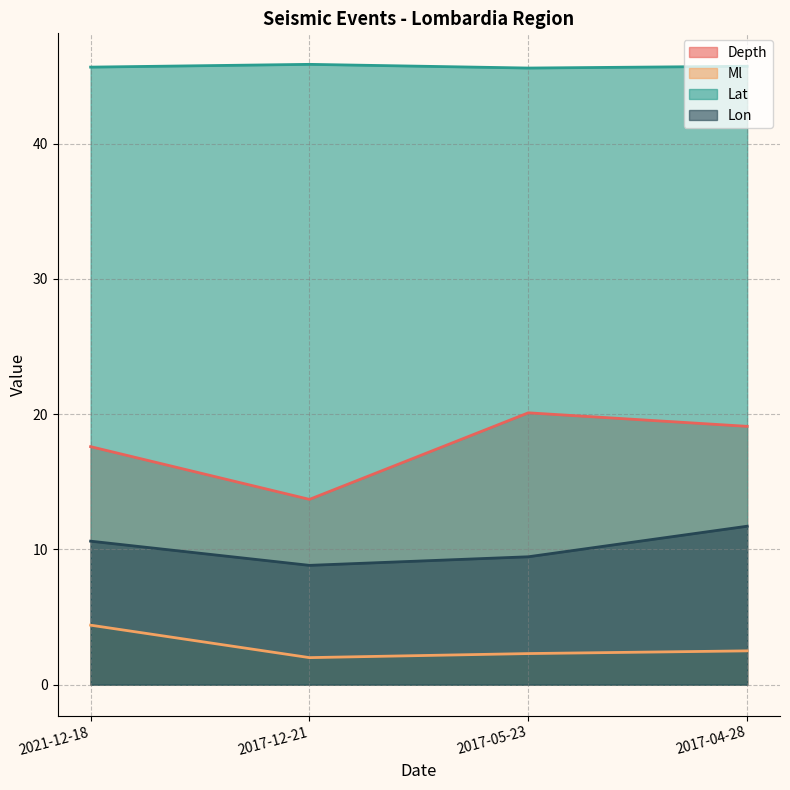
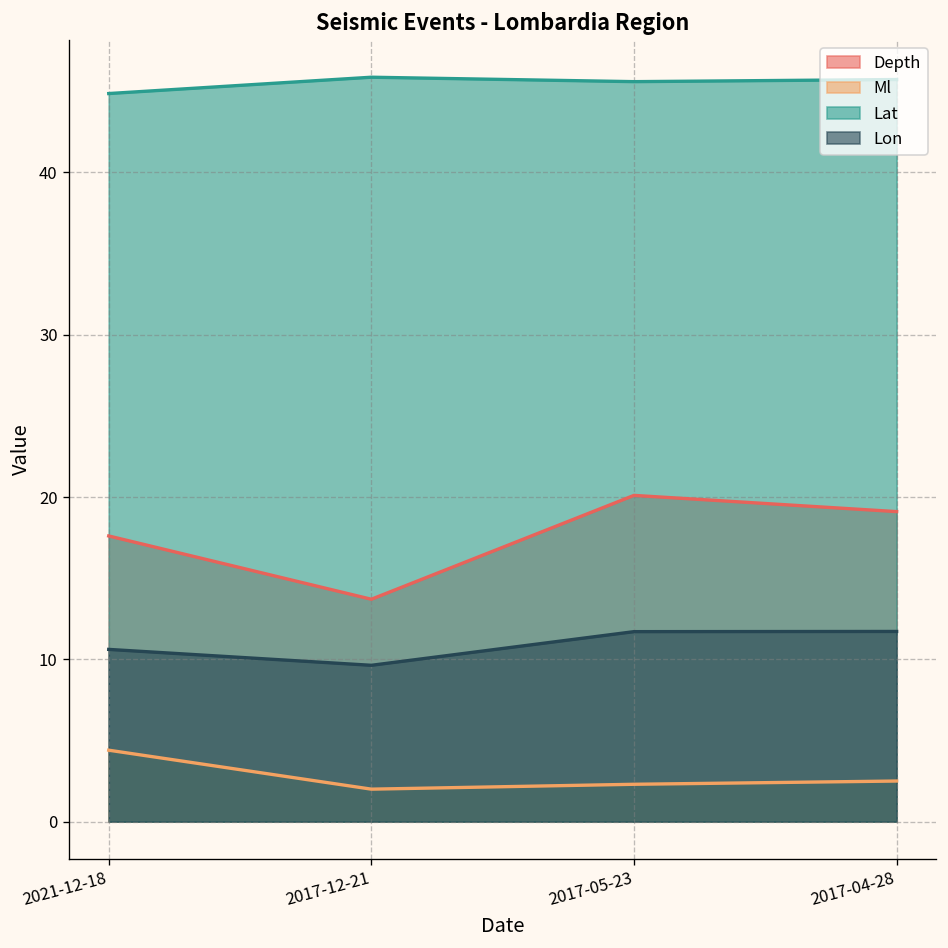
  {
    "Lat": {
-     "2021-12-18": 45.7,
+     "2021-12-18": 44.9,
      "2017-12-21": 45.9,
      "2017-05-23": 45.6
    },
    "Lon": {
      "2021-12-18": 10.6,
-     "2017-12-21": 8.8,
-     "2017-05-23": 9.5,
+     "2017-12-21": 9.6,
+     "2017-05-23": 11.7,
      "2017-04-28": 11.7
    }
  }
